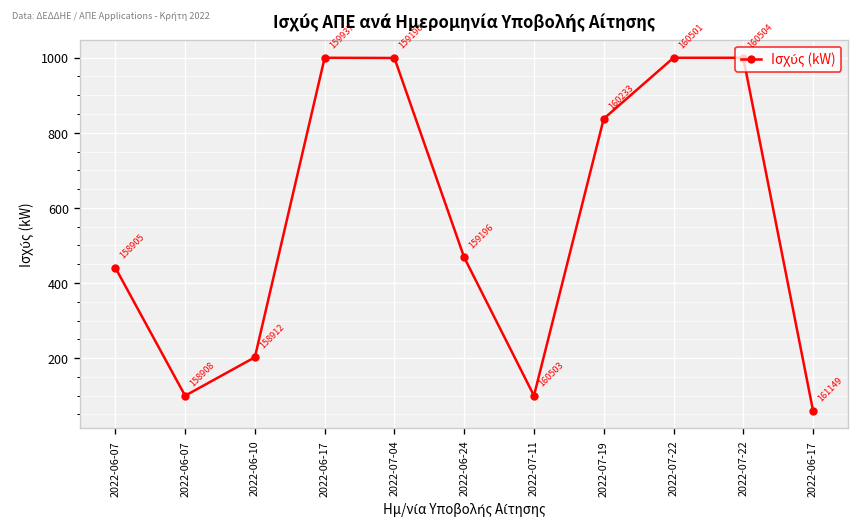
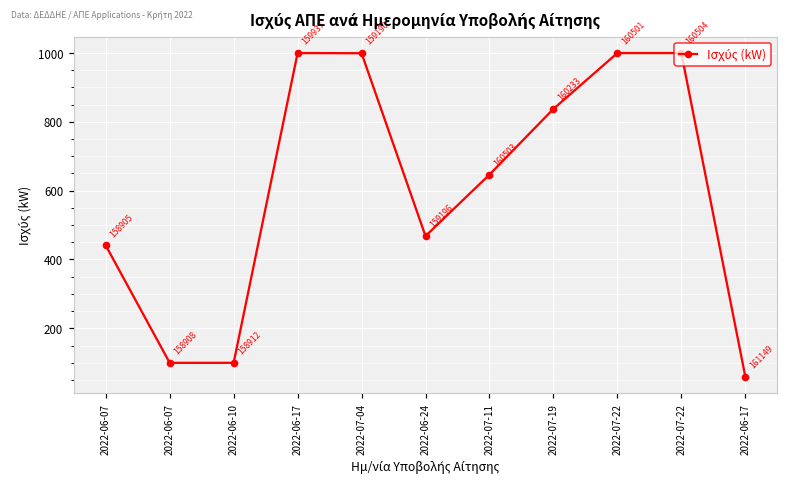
  {
-   "2022-06-10": 200,
-   "2022-07-11": 100
+   "2022-06-10": 100,
+   "2022-07-11": 650
  }
